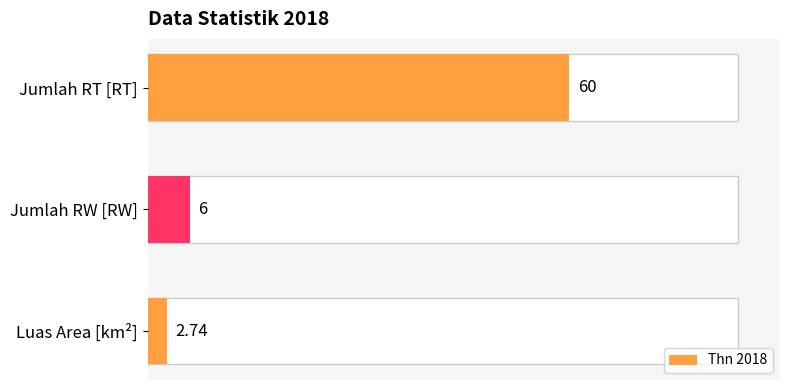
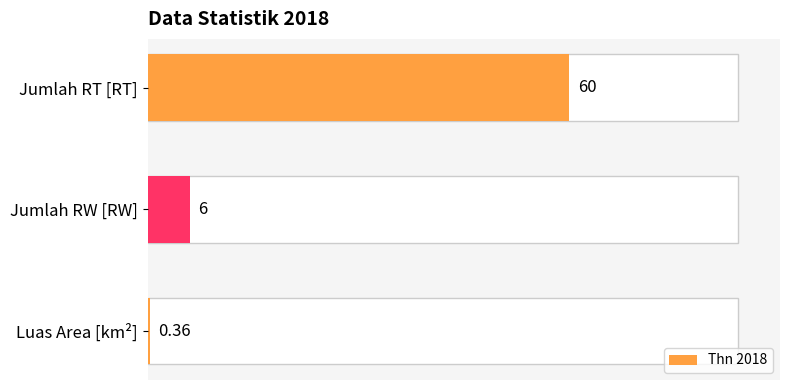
  {
    "Jumlah RT [RT]": 60,
    "Jumlah RW [RW]": 6,
-   "Luas Area [km²]": 2.74
+   "Luas Area [km²]": 0.36
  }
